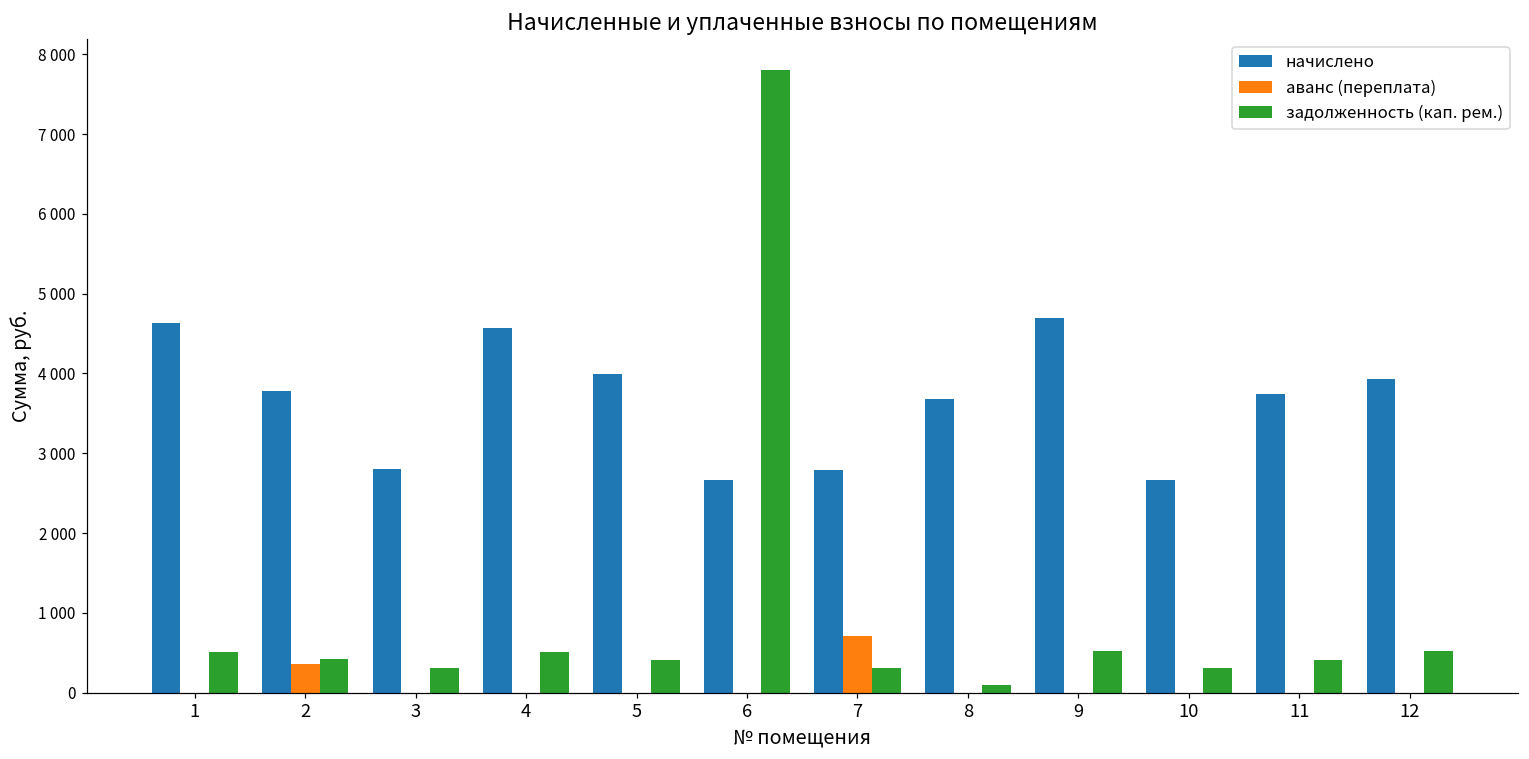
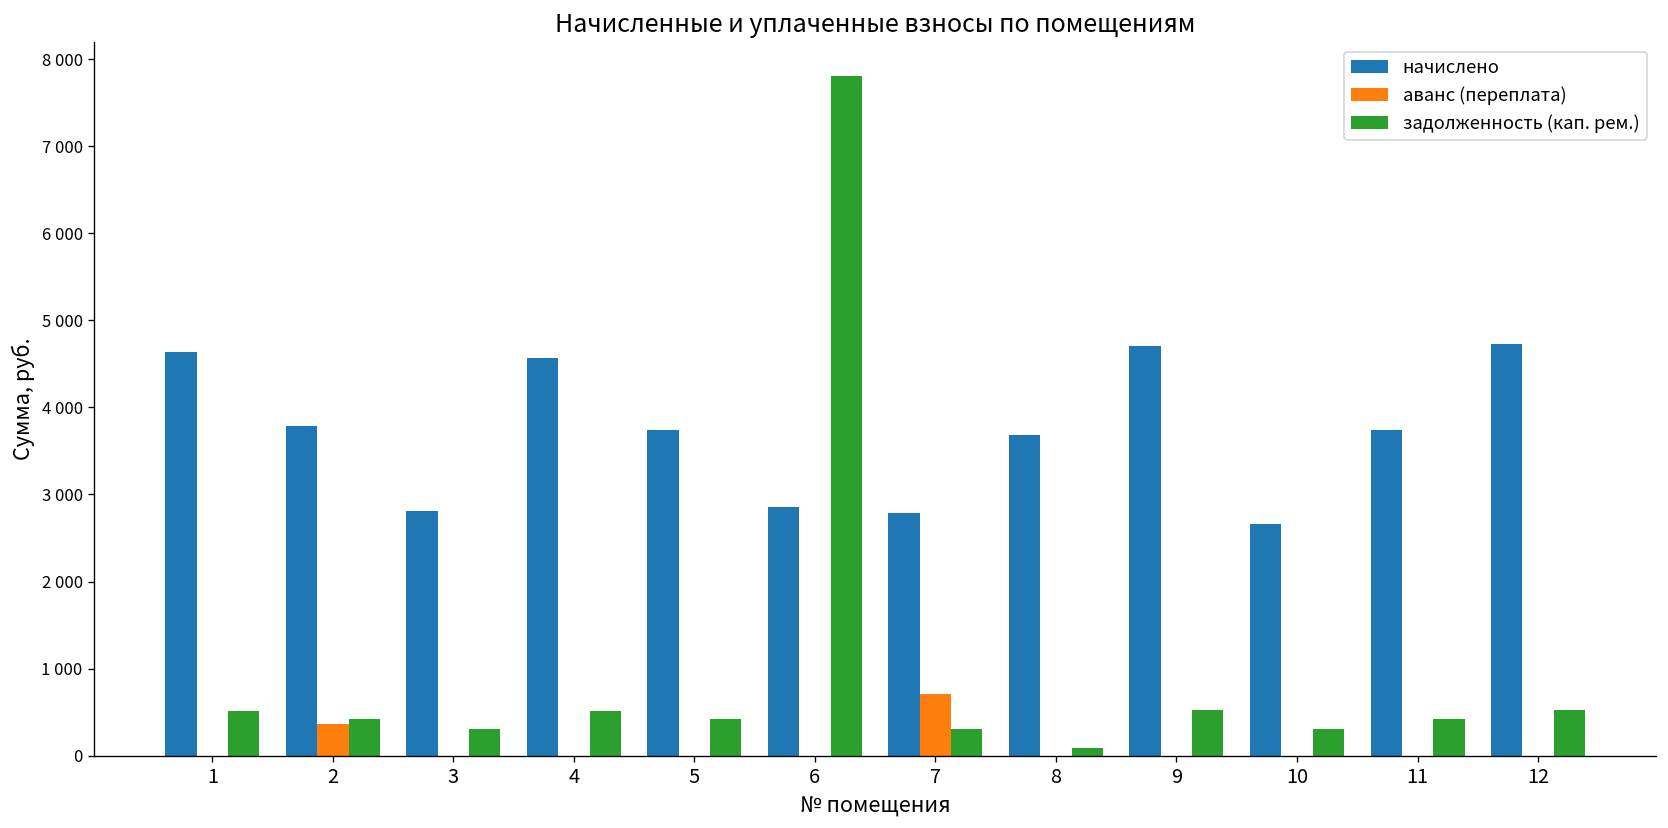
  {
    "начислено": {
      "1": 4600,
      "2": 3800,
      "3": 2800,
      "4": 4600,
-     "5": 4000,
-     "6": 2700,
+     "5": 3700,
+     "6": 2900,
      "7": 2800,
      "8": 3700,
      "9": 4700,
      "10": 2700,
      "11": 3700,
-     "12": 3900
+     "12": 4700
    },
    "аванс (переплата)": {
      "1": 0,
      "2": 400,
      "3": 0,
      "4": 0,
      "5": 0,
      "6": 0,
      "7": 700,
      "8": 0,
      "9": 0,
      "10": 0,
      "11": 0,
      "12": 0
    },
    "задолженность (кап. рем.)": {
      "1": 500,
      "2": 400,
      "3": 300,
      "4": 500,
      "5": 400,
      "6": 7800,
      "7": 300,
      "8": 100,
      "9": 500,
      "10": 300,
      "11": 400,
      "12": 500
    }
  }
